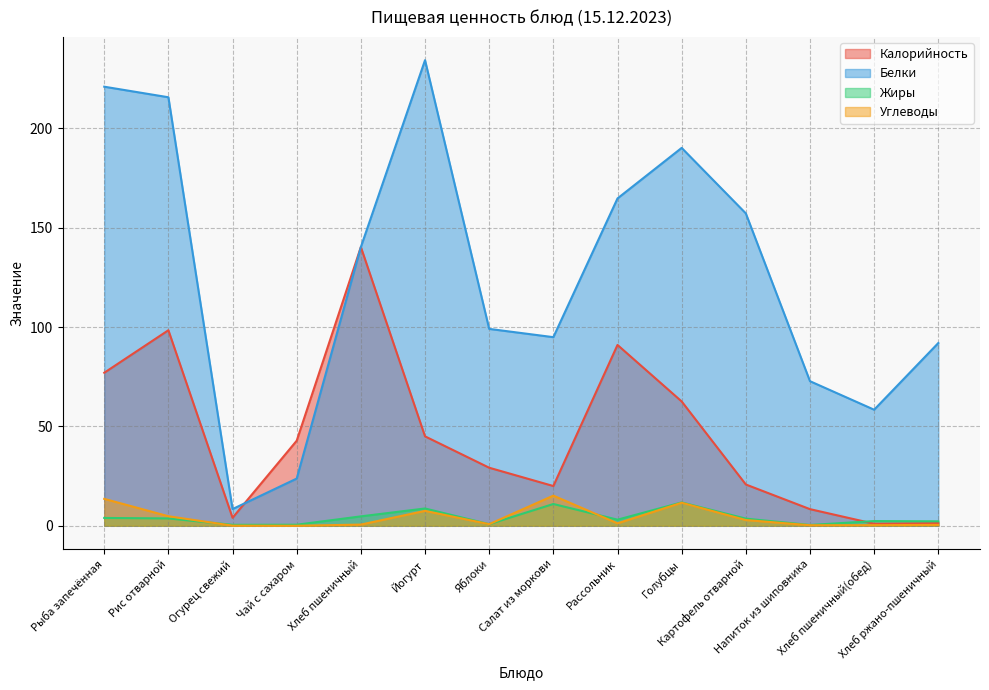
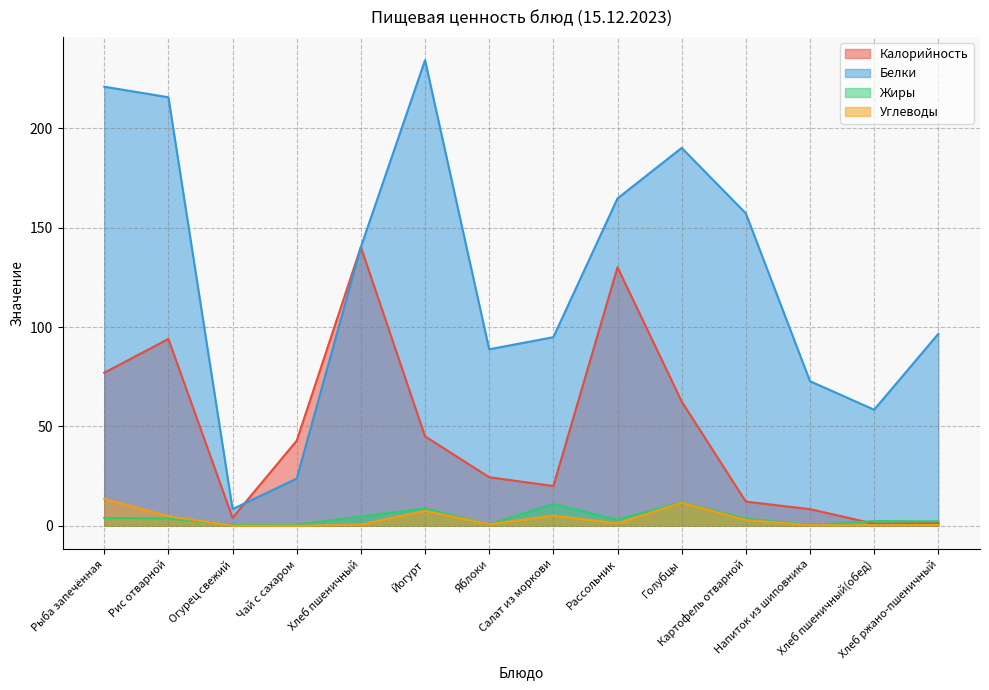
  {
    "Калорийность": {
      "Рыба запечённая": 77,
-     "Рис отварной": 98,
+     "Рис отварной": 94,
      "Огурец свежий": 4,
      "Чай с сахаром": 43,
      "Йогурт": 45,
-     "Яблоки": 29,
+     "Яблоки": 24,
      "Салат из моркови": 20,
-     "Рассольник": 91,
+     "Рассольник": 130,
      "Голубцы": 63,
-     "Картофель отварной": 21,
+     "Картофель отварной": 12,
      "Напиток из шиповника": 8
    },
    "Белки": {
      "Рыба запечённая": 221,
      "Рис отварной": 216,
      "Огурец свежий": 8,
      "Чай с сахаром": 24,
      "Йогурт": 234,
-     "Яблоки": 99,
+     "Яблоки": 89,
      "Салат из моркови": 95,
      "Рассольник": 165,
      "Голубцы": 190,
      "Картофель отварной": 157,
      "Напиток из шиповника": 73,
      "Хлеб пшеничный(обед)": 58,
-     "Хлеб ржано-пшеничный": 92
+     "Хлеб ржано-пшеничный": 97
    },
    "Жиры": {
      "Рыба запечённая": 4,
      "Хлеб пшеничный": 5,
      "Салат из моркови": 11,
      "Рассольник": 3,
      "Хлеб пшеничный(обед)": 2
    },
    "Углеводы": {
      "Рыба запечённая": 14,
      "Хлеб пшеничный": 1,
-     "Салат из моркови": 15,
+     "Салат из моркови": 5,
      "Рассольник": 1
    }
  }
